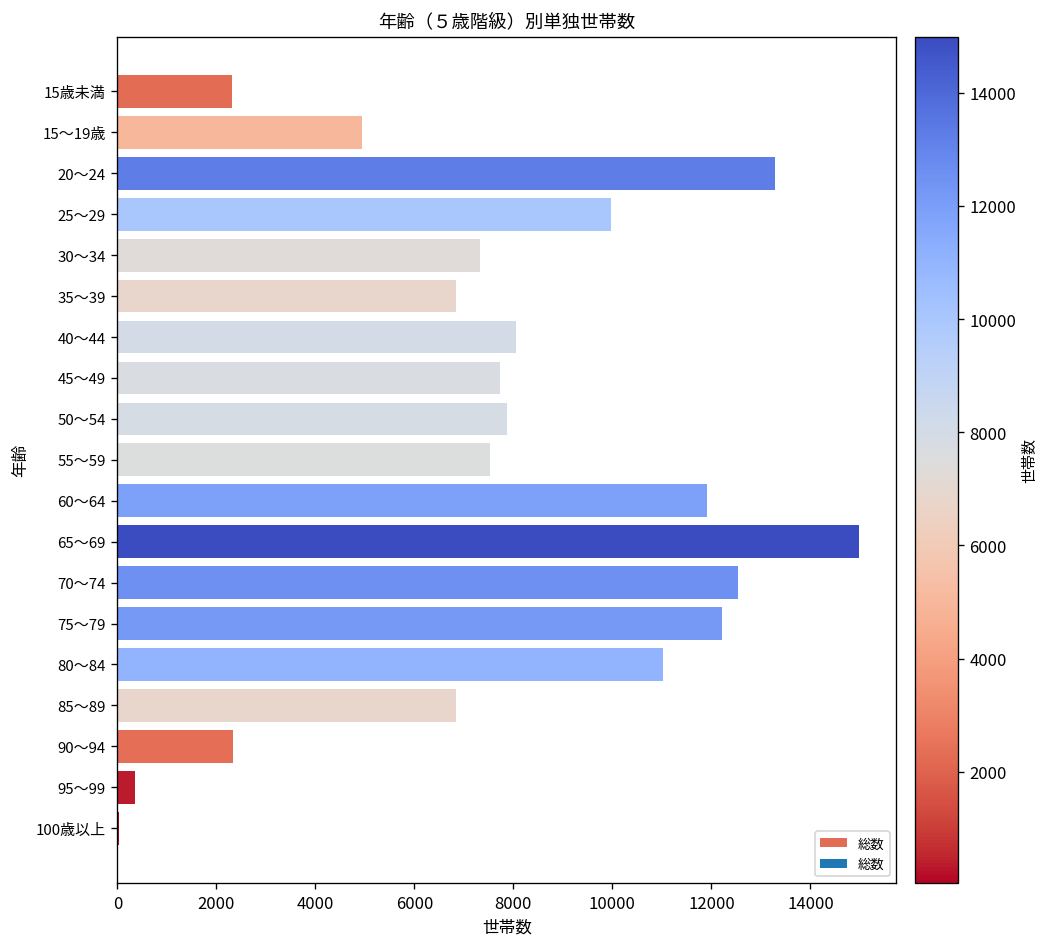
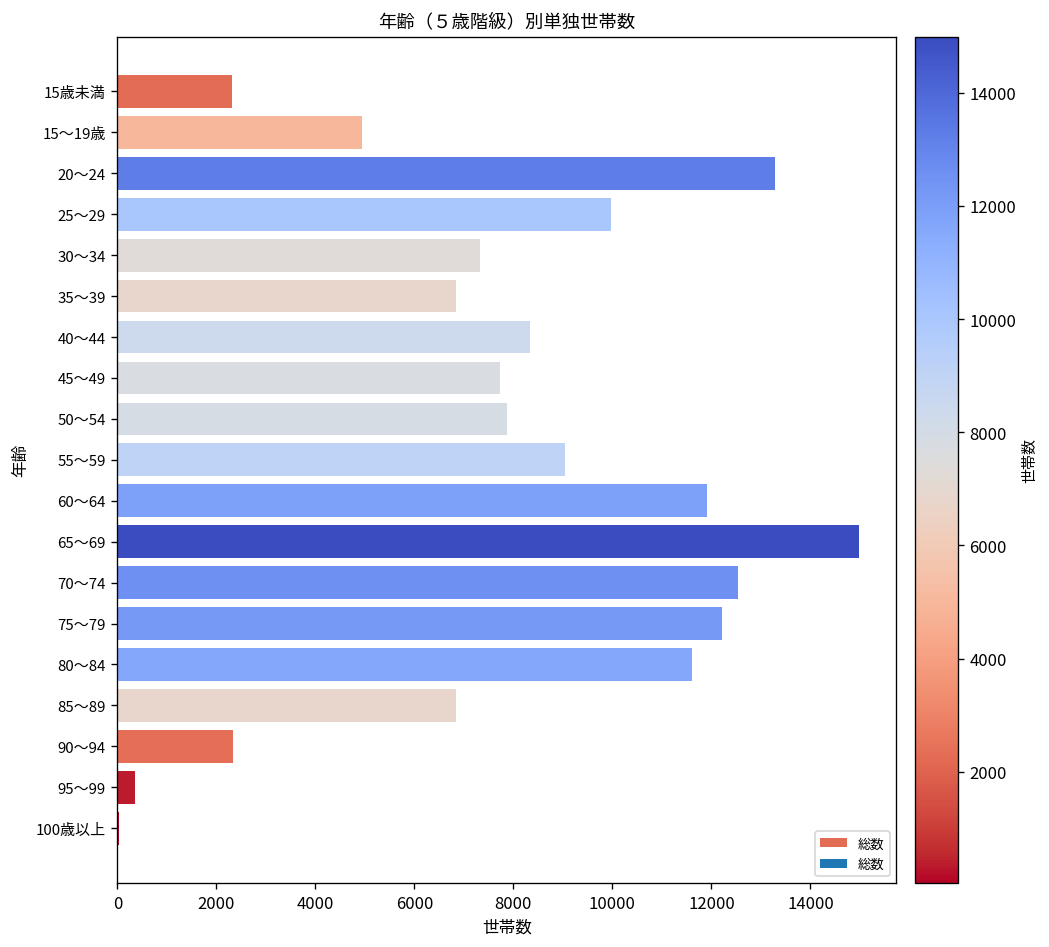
  {
    "15歳未満": 2300,
    "15～19歳": 4900,
    "20～24": 13300,
    "25～29": 10000,
    "30～34": 7300,
    "35～39": 6800,
-   "40～44": 8100,
+   "40～44": 8300,
    "45～49": 7700,
    "50～54": 7900,
-   "55～59": 7500,
+   "55～59": 9100,
    "60～64": 11900,
    "65～69": 15000,
    "70～74": 12500,
    "75～79": 12200,
-   "80～84": 11000,
+   "80～84": 11600,
    "85～89": 6800,
    "90～94": 2300,
    "95～99": 400
  }
